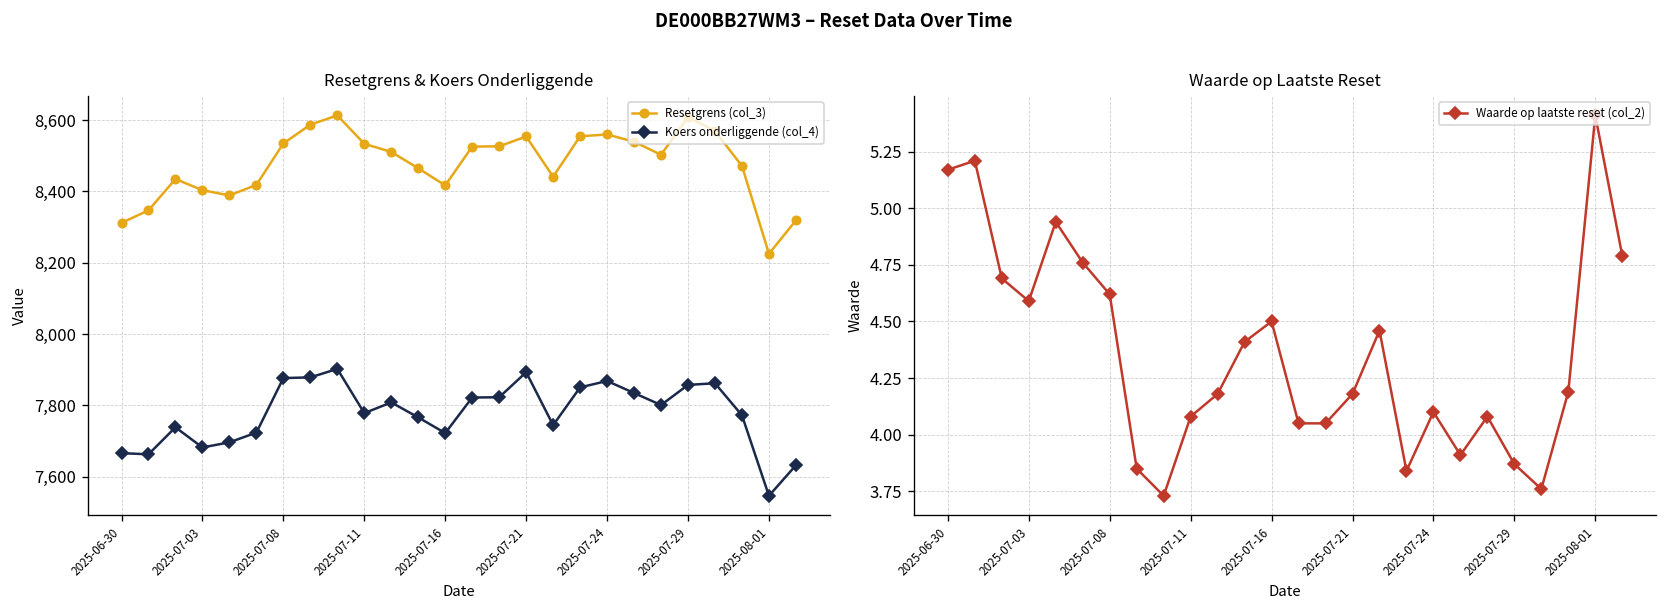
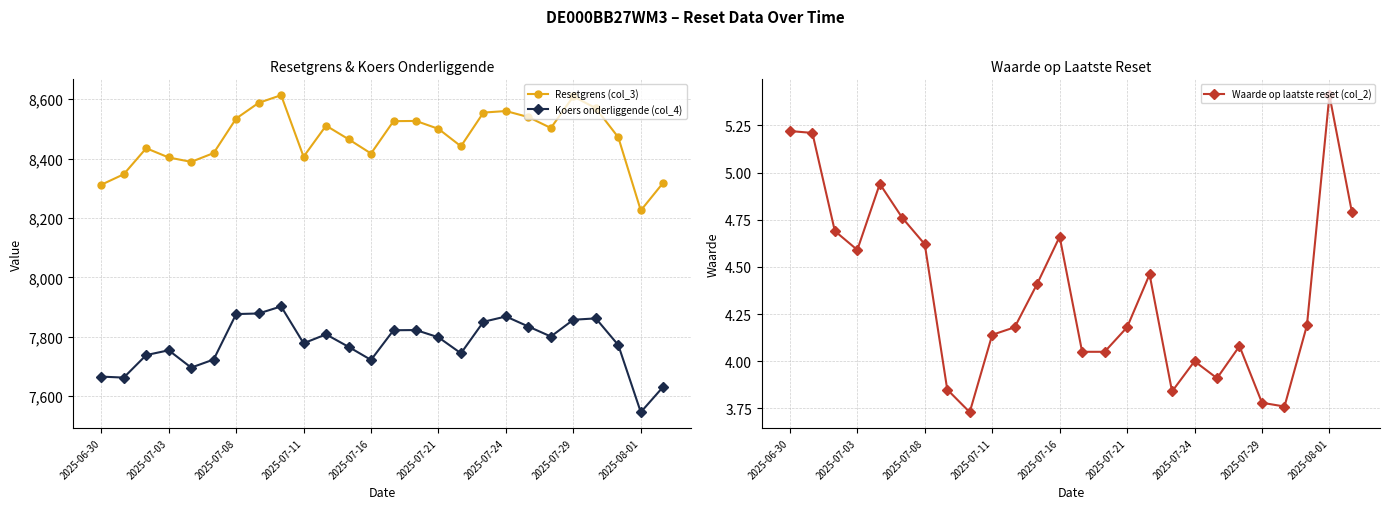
  {
    "Resetgrens & Koers Onderliggende": {
      "Resetgrens (col_3)": {
        "2025-06-30": "8,310",
        "2025-07-03": "8,400",
        "2025-07-08": "8,530",
-       "2025-07-11": "8,530",
+       "2025-07-11": "8,410",
        "2025-07-16": "8,420",
-       "2025-07-21": "8,550",
+       "2025-07-21": "8,500",
        "2025-07-24": "8,560",
        "2025-08-01": "8,230"
      },
      "Koers onderliggende (col_4)": {
        "2025-06-30": "7,670",
-       "2025-07-03": "7,680",
+       "2025-07-03": "7,750",
        "2025-07-08": "7,880",
        "2025-07-11": "7,780",
        "2025-07-16": "7,720",
-       "2025-07-21": "7,890",
+       "2025-07-21": "7,800",
        "2025-07-24": "7,870",
        "2025-07-29": "7,860",
        "2025-08-01": "7,550"
      }
    },
    "Waarde op Laatste Reset": {
-     "2025-06-30": "5.17",
+     "2025-06-30": "5.22",
      "2025-07-03": "4.59",
      "2025-07-08": "4.62",
-     "2025-07-11": "4.08",
-     "2025-07-16": "4.50",
+     "2025-07-11": "4.14",
+     "2025-07-16": "4.66",
      "2025-07-21": "4.18",
-     "2025-07-24": "4.1",
-     "2025-07-29": "3.87"
+     "2025-07-24": "4.0",
+     "2025-07-29": "3.78"
    }
  }
